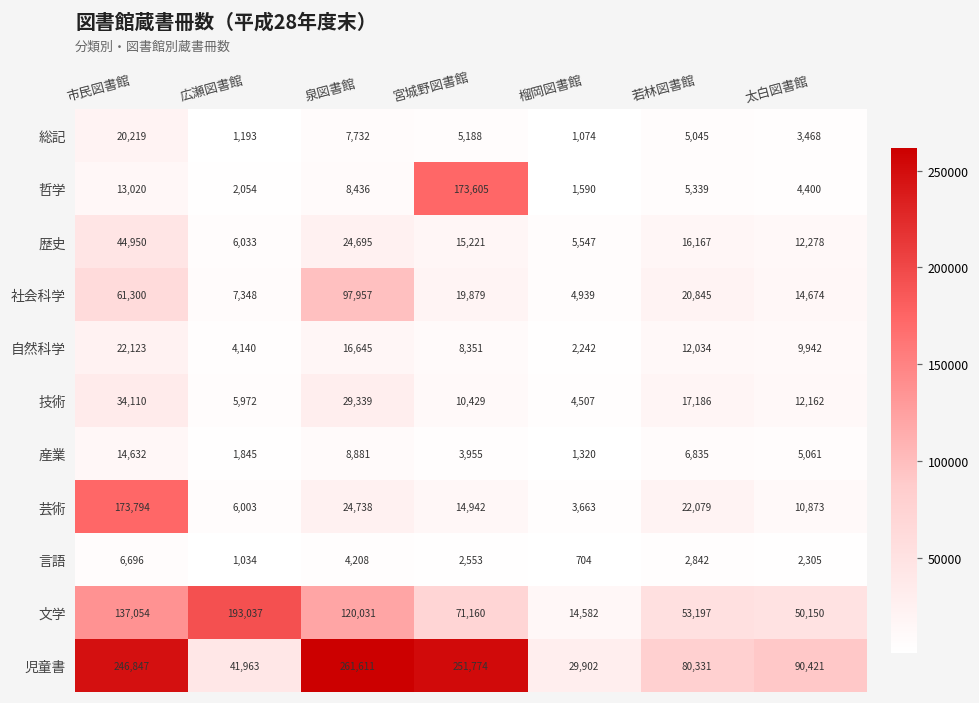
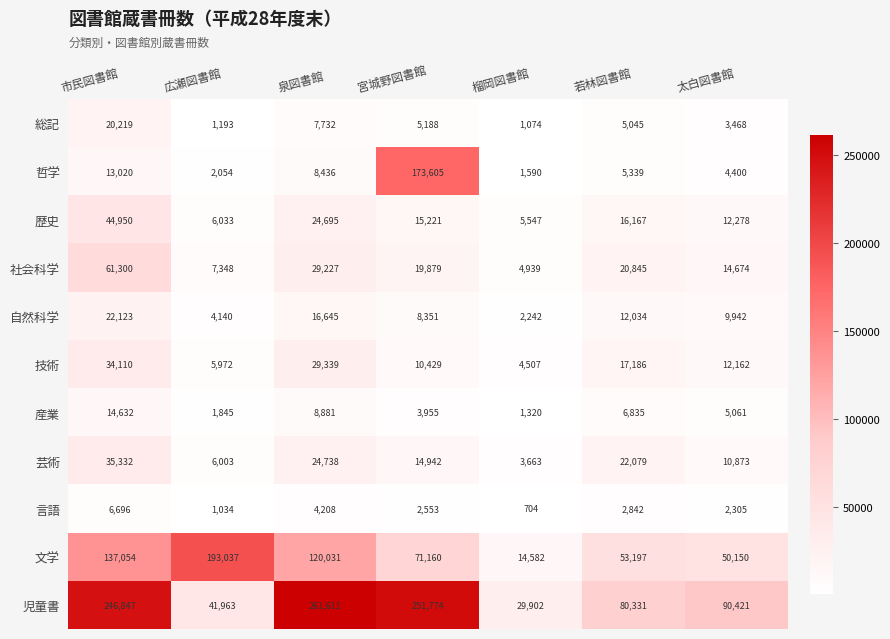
  {
    "総記": {
      "市民図書館": "20,219",
      "広瀬図書館": "1,193",
      "泉図書館": "7,732",
      "宮城野図書館": "5,188",
      "榴岡図書館": "1,074",
      "若林図書館": "5,045",
      "太白図書館": "3,468"
    },
    "哲学": {
      "市民図書館": "13,020",
      "広瀬図書館": "2,054",
      "泉図書館": "8,436",
      "宮城野図書館": "173,605",
      "榴岡図書館": "1,590",
      "若林図書館": "5,339",
      "太白図書館": "4,400"
    },
    "歴史": {
      "市民図書館": "44,950",
      "広瀬図書館": "6,033",
      "泉図書館": "24,695",
      "宮城野図書館": "15,221",
      "榴岡図書館": "5,547",
      "若林図書館": "16,167",
      "太白図書館": "12,278"
    },
    "社会科学": {
      "市民図書館": "61,300",
      "広瀬図書館": "7,348",
-     "泉図書館": "97,957",
+     "泉図書館": "29,227",
      "宮城野図書館": "19,879",
      "榴岡図書館": "4,939",
      "若林図書館": "20,845",
      "太白図書館": "14,674"
    },
    "自然科学": {
      "市民図書館": "22,123",
      "広瀬図書館": "4,140",
      "泉図書館": "16,645",
      "宮城野図書館": "8,351",
      "榴岡図書館": "2,242",
      "若林図書館": "12,034",
      "太白図書館": "9,942"
    },
    "技術": {
      "市民図書館": "34,110",
      "広瀬図書館": "5,972",
      "泉図書館": "29,339",
      "宮城野図書館": "10,429",
      "榴岡図書館": "4,507",
      "若林図書館": "17,186",
      "太白図書館": "12,162"
    },
    "産業": {
      "市民図書館": "14,632",
      "広瀬図書館": "1,845",
      "泉図書館": "8,881",
      "宮城野図書館": "3,955",
      "榴岡図書館": "1,320",
      "若林図書館": "6,835",
      "太白図書館": "5,061"
    },
    "芸術": {
-     "市民図書館": "173,794",
+     "市民図書館": "35,332",
      "広瀬図書館": "6,003",
      "泉図書館": "24,738",
      "宮城野図書館": "14,942",
      "榴岡図書館": "3,663",
      "若林図書館": "22,079",
      "太白図書館": "10,873"
    },
    "言語": {
      "市民図書館": "6,696",
      "広瀬図書館": "1,034",
      "泉図書館": "4,208",
      "宮城野図書館": "2,553",
      "榴岡図書館": "704",
      "若林図書館": "2,842",
      "太白図書館": "2,305"
    },
    "文学": {
      "市民図書館": "137,054",
      "広瀬図書館": "193,037",
      "泉図書館": "120,031",
      "宮城野図書館": "71,160",
      "榴岡図書館": "14,582",
      "若林図書館": "53,197",
      "太白図書館": "50,150"
    },
    "児童書": {
      "市民図書館": "246,847",
      "広瀬図書館": "41,963",
      "泉図書館": "261,611",
      "宮城野図書館": "251,774",
      "榴岡図書館": "29,902",
      "若林図書館": "80,331",
      "太白図書館": "90,421"
    }
  }
